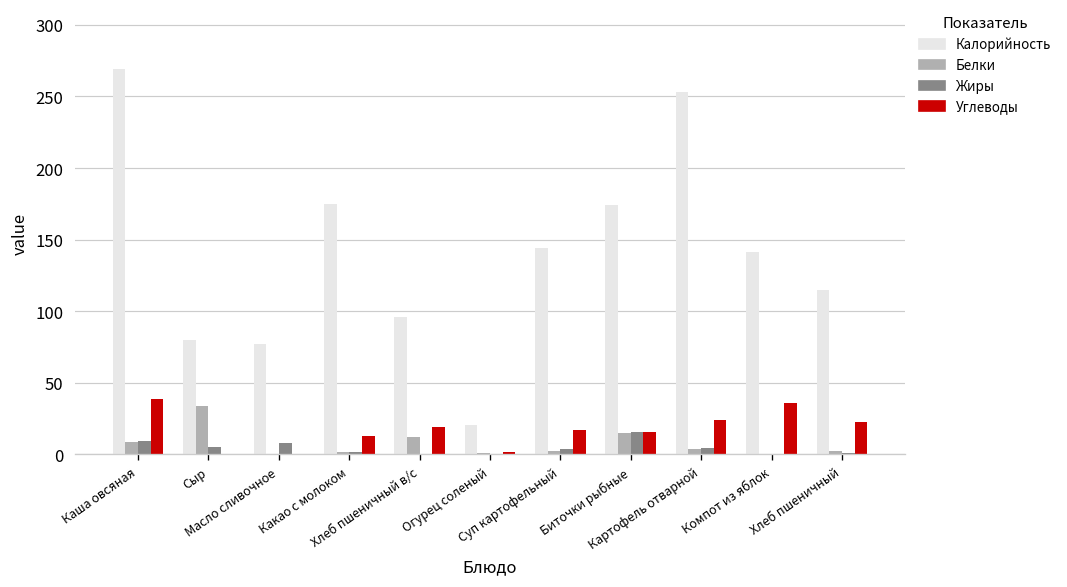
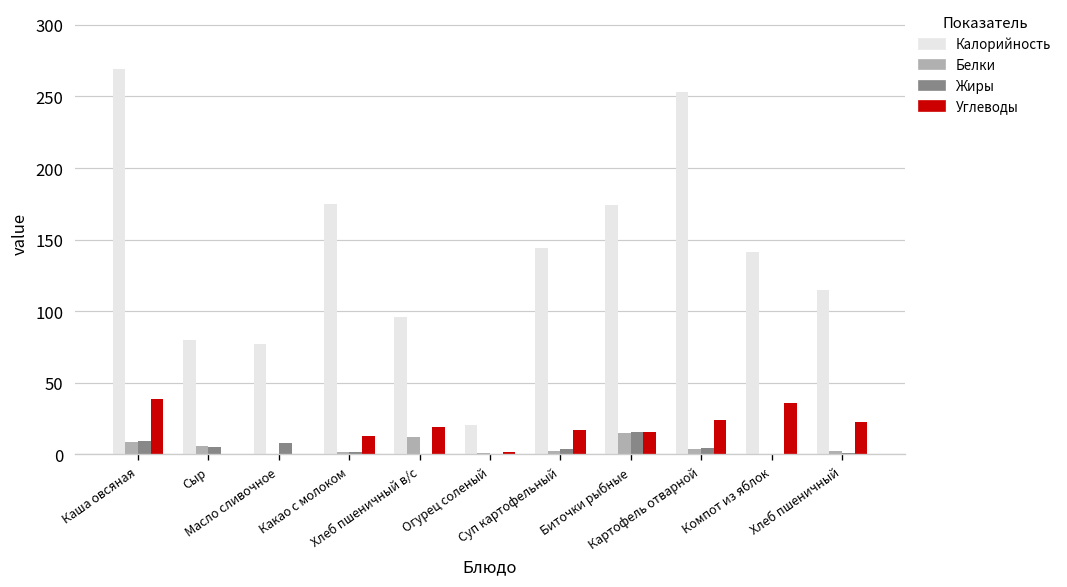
  {
    "Калорийность": {
      "Каша овсяная": 269,
      "Сыр": 80,
      "Масло сливочное": 77,
      "Какао с молоком": 175,
      "Хлеб пшеничный в/с": 96,
      "Огурец соленый": 20,
      "Суп картофельный": 144,
      "Биточки рыбные": 174,
      "Картофель отварной": 253,
      "Компот из яблок": 141,
      "Хлеб пшеничный": 115
    },
    "Белки": {
      "Каша овсяная": 8,
-     "Сыр": 34,
+     "Сыр": 6,
      "Хлеб пшеничный в/с": 12,
      "Суп картофельный": 2,
      "Биточки рыбные": 15,
      "Картофель отварной": 4,
      "Хлеб пшеничный": 2
    },
    "Жиры": {
      "Каша овсяная": 9,
      "Сыр": 5,
      "Масло сливочное": 8,
      "Огурец соленый": 0,
      "Суп картофельный": 4,
      "Биточки рыбные": 15,
      "Картофель отварной": 5,
      "Компот из яблок": 0
    },
    "Углеводы": {
      "Каша овсяная": 39,
      "Какао с молоком": 13,
      "Хлеб пшеничный в/с": 19,
      "Суп картофельный": 17,
      "Биточки рыбные": 16,
      "Картофель отварной": 24,
      "Компот из яблок": 36,
      "Хлеб пшеничный": 22
    }
  }
